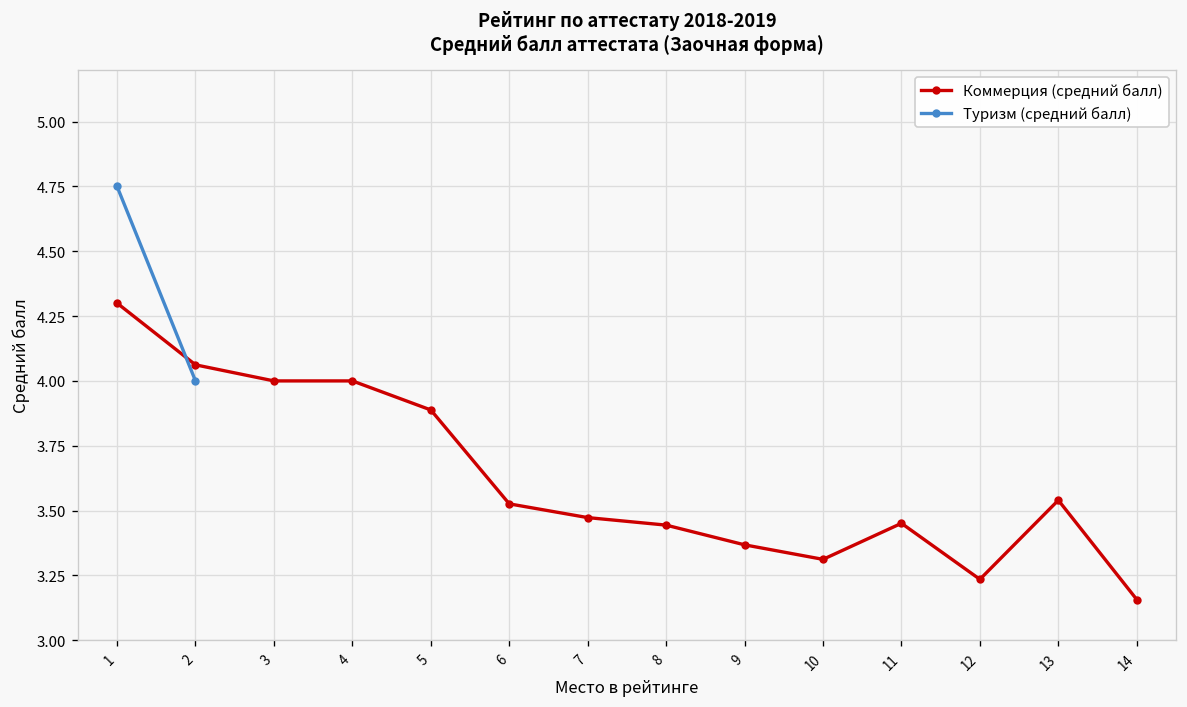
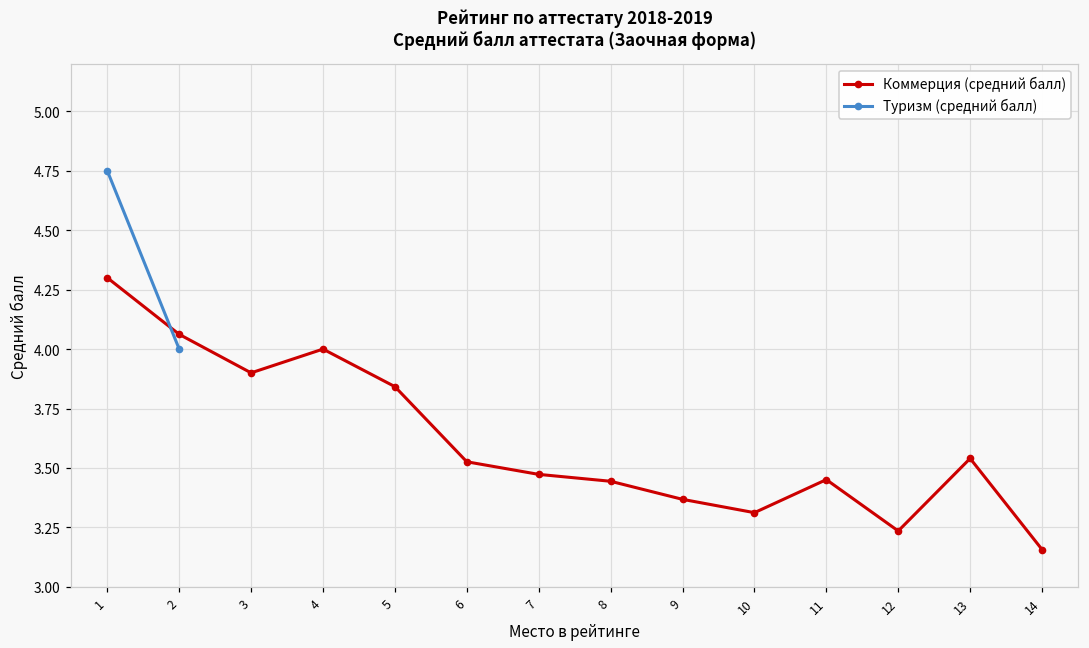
  {
    "Коммерция (средний балл)": {
      "1": 4.30,
      "2": 4.06,
-     "3": 4.0,
+     "3": 3.9,
      "4": 4.00,
-     "5": 3.89,
+     "5": 3.84,
      "6": 3.53,
      "7": 3.47,
      "8": 3.44,
      "9": 3.37,
      "10": 3.31,
      "11": 3.45,
      "12": 3.24,
      "13": 3.54,
      "14": 3.16
    },
    "Туризм (средний балл)": {
      "1": 4.75,
      "2": 4.00
    }
  }
